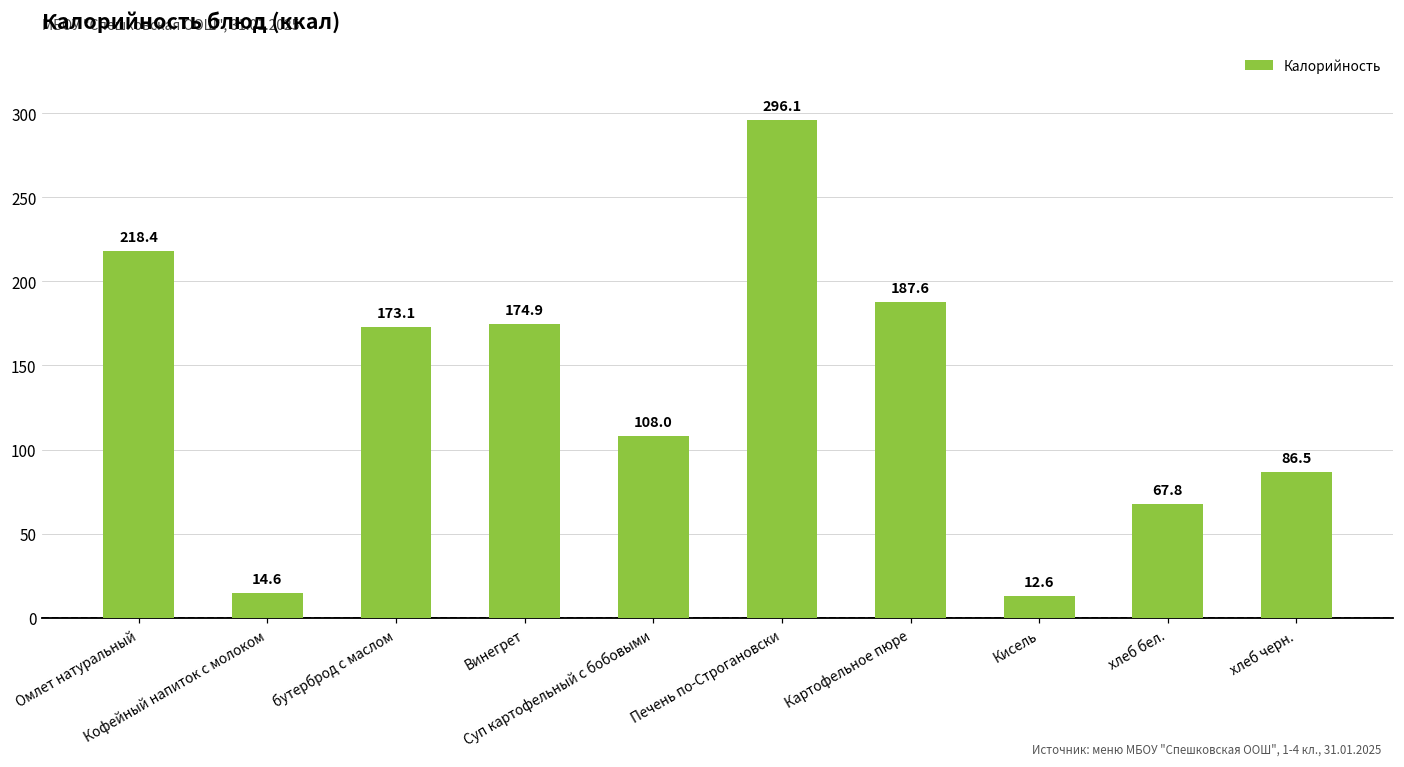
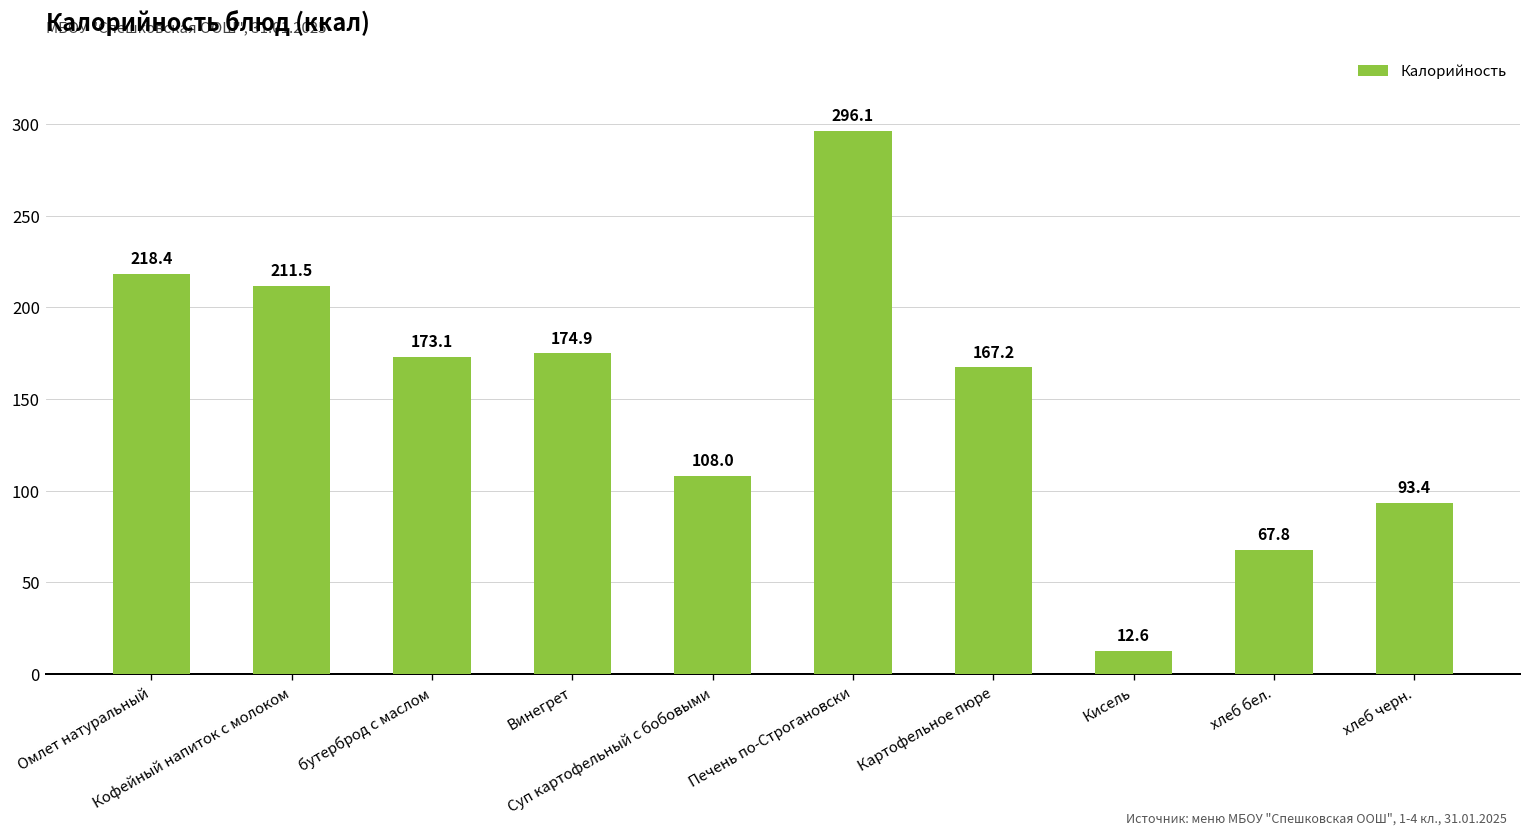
  {
    "Омлет натуральный": 218.4,
-   "Кофейный напиток с молоком": 14.6,
+   "Кофейный напиток с молоком": 211.5,
    "бутерброд с маслом": 173.1,
    "Винегрет": 174.9,
    "Суп картофельный с бобовыми": 108.0,
    "Печень по-Строгановски": 296.1,
-   "Картофельное пюре": 187.6,
+   "Картофельное пюре": 167.2,
    "Кисель": 12.6,
    "хлеб бел.": 67.8,
-   "хлеб черн.": 86.5
+   "хлеб черн.": 93.4
  }
